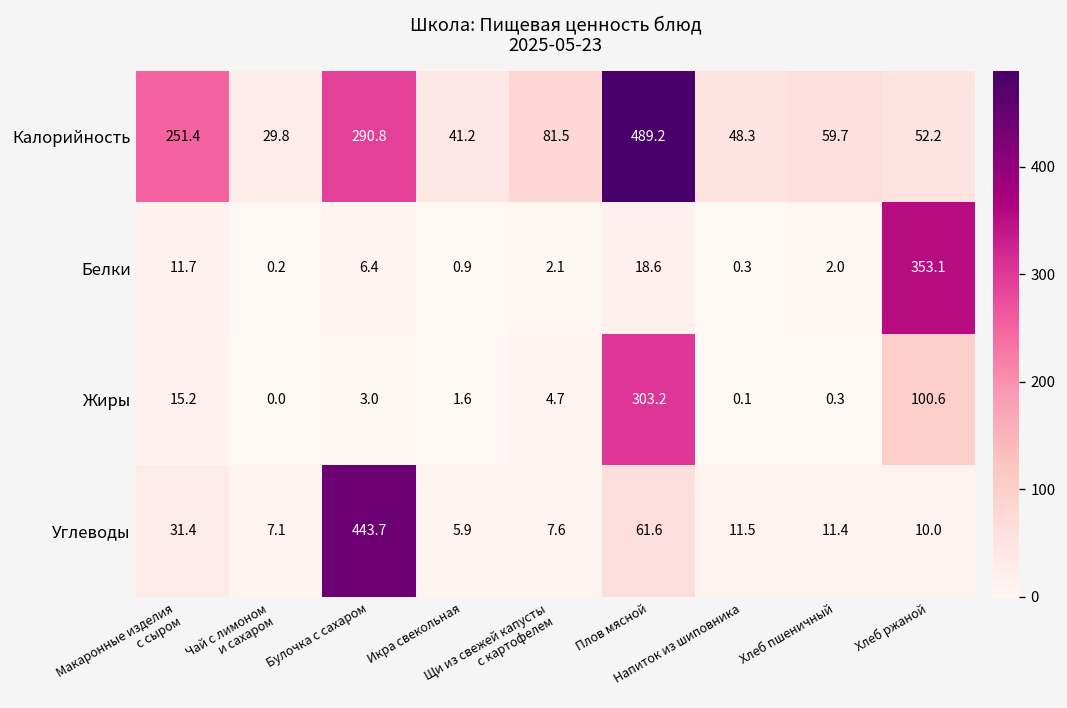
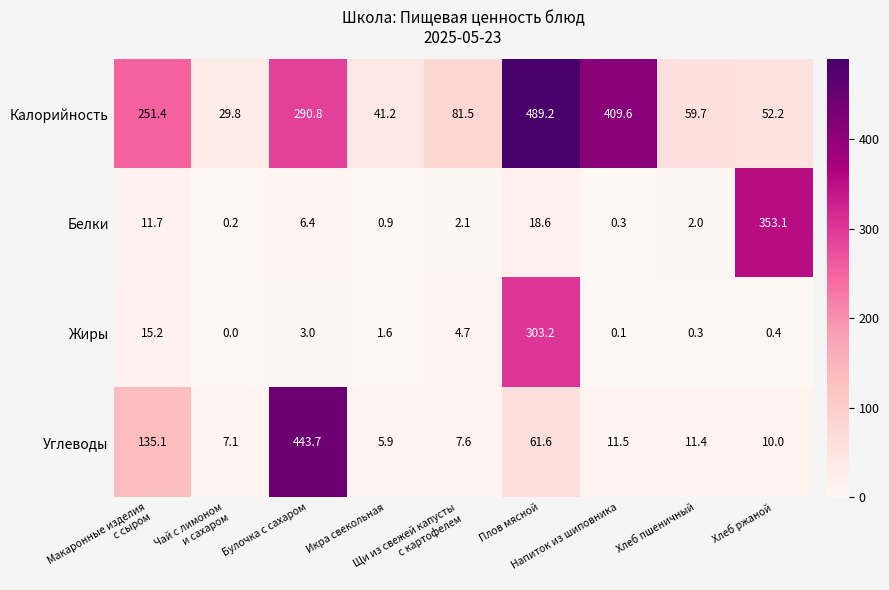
  {
    "Калорийность": {
      "Макаронные изделия с сыром": 251.4,
      "Чай с лимоном и сахаром": 29.8,
      "Булочка с сахаром": 290.8,
      "Икра свекольная": 41.2,
      "Щи из свежей капусты с картофелем": 81.5,
      "Плов мясной": 489.2,
-     "Напиток из шиповника": 48.3,
+     "Напиток из шиповника": 409.6,
      "Хлеб пшеничный": 59.7,
      "Хлеб ржаной": 52.2
    },
    "Белки": {
      "Макаронные изделия с сыром": 11.7,
      "Чай с лимоном и сахаром": 0.2,
      "Булочка с сахаром": 6.4,
      "Икра свекольная": 0.9,
      "Щи из свежей капусты с картофелем": 2.1,
      "Плов мясной": 18.6,
      "Напиток из шиповника": 0.3,
      "Хлеб пшеничный": 2.0,
      "Хлеб ржаной": 353.1
    },
    "Жиры": {
      "Макаронные изделия с сыром": 15.2,
      "Чай с лимоном и сахаром": 0.0,
      "Булочка с сахаром": 3.0,
      "Икра свекольная": 1.6,
      "Щи из свежей капусты с картофелем": 4.7,
      "Плов мясной": 303.2,
      "Напиток из шиповника": 0.1,
      "Хлеб пшеничный": 0.3,
-     "Хлеб ржаной": 100.6
+     "Хлеб ржаной": 0.4
    },
    "Углеводы": {
-     "Макаронные изделия с сыром": 31.4,
+     "Макаронные изделия с сыром": 135.1,
      "Чай с лимоном и сахаром": 7.1,
      "Булочка с сахаром": 443.7,
      "Икра свекольная": 5.9,
      "Щи из свежей капусты с картофелем": 7.6,
      "Плов мясной": 61.6,
      "Напиток из шиповника": 11.5,
      "Хлеб пшеничный": 11.4,
      "Хлеб ржаной": 10.0
    }
  }
